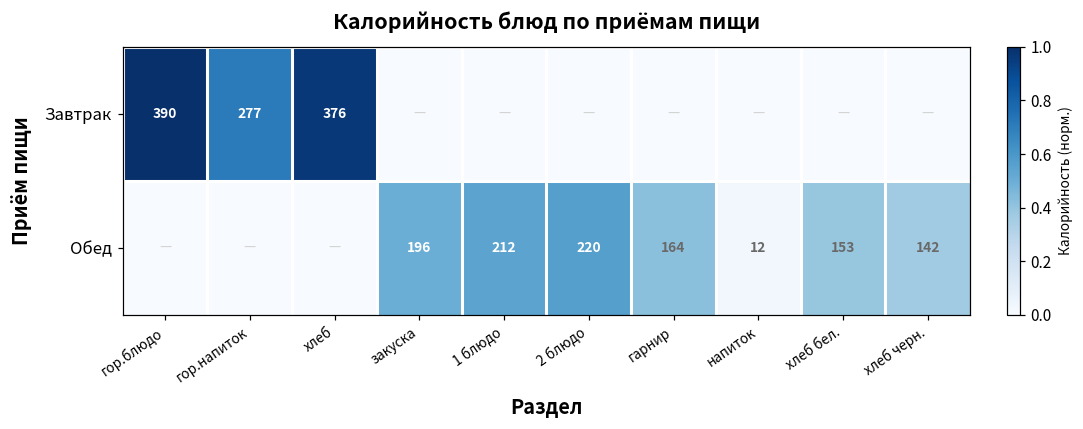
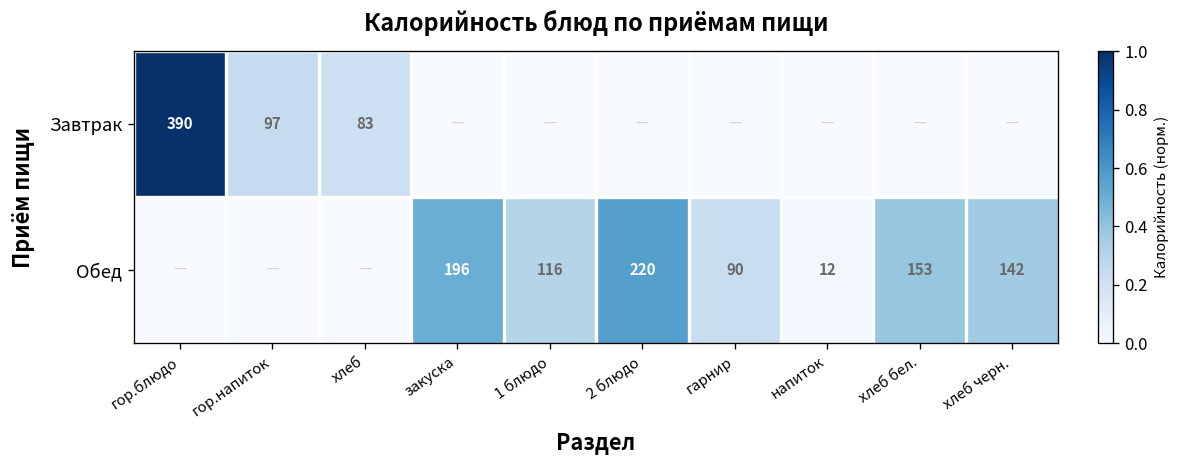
  {
    "Завтрак": {
      "гор.блюдо": 390,
-     "гор.напиток": 277,
-     "хлеб": 376
+     "гор.напиток": 97,
+     "хлеб": 83
    },
    "Обед": {
      "закуска": 196,
-     "1 блюдо": 212,
+     "1 блюдо": 116,
      "2 блюдо": 220,
-     "гарнир": 164,
+     "гарнир": 90,
      "напиток": 12,
      "хлеб бел.": 153,
      "хлеб черн.": 142
    }
  }
